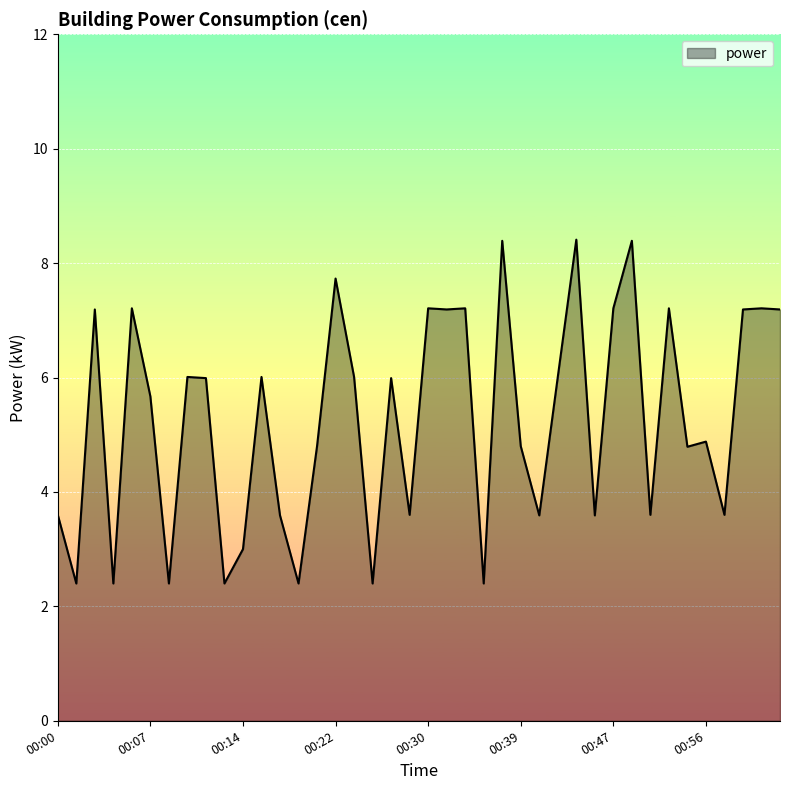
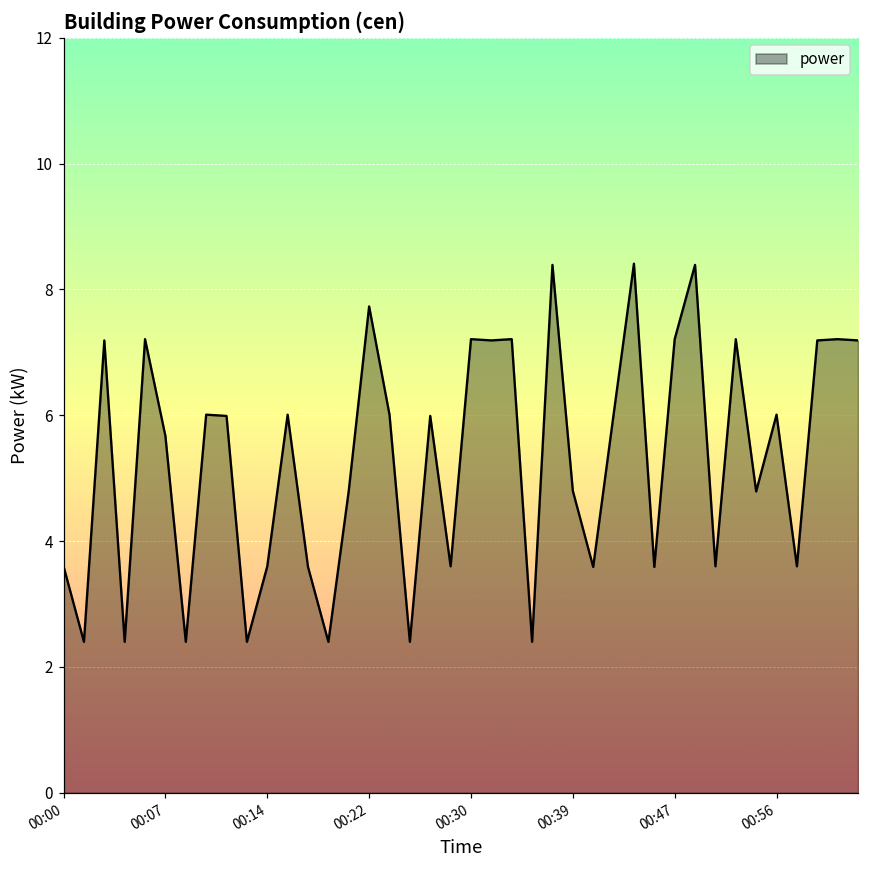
  {
    "00:00": 3.6,
    "00:07": 5.7,
-   "00:14": 3.0,
+   "00:14": 3.6,
    "00:22": 7.7,
    "00:30": 7.2,
    "00:39": 4.8,
    "00:47": 7.2,
-   "00:56": 4.9
+   "00:56": 6.0
  }
